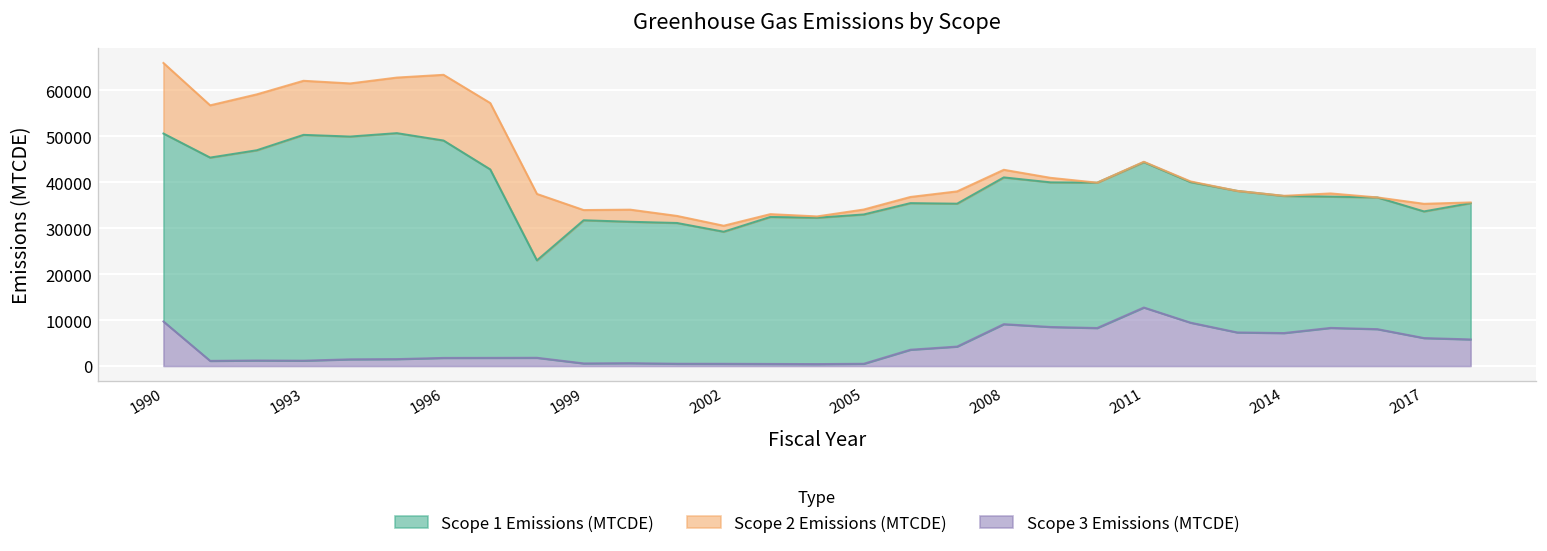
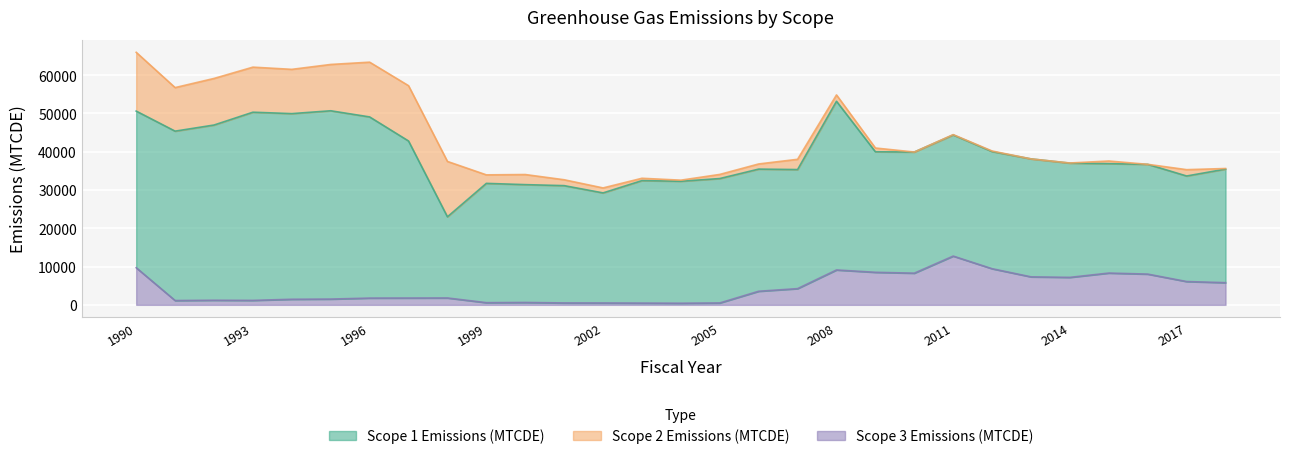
  {
    "Scope 3 Emissions (MTCDE)": {
      "1990": 10000,
      "1993": 1000,
      "1996": 2000,
      "1999": 1000,
      "2002": 0,
      "2005": 0,
      "2008": 9000,
      "2011": 13000,
      "2014": 7000,
      "2017": 6000
    },
    "Scope 1 Emissions (MTCDE)": {
      "1990": 41000,
      "1993": 49000,
      "1996": 47000,
      "1999": 31000,
      "2002": 29000,
      "2005": 32000,
-     "2008": 32000,
+     "2008": 44000,
      "2017": 28000
    },
    "Scope 2 Emissions (MTCDE)": {
      "1990": 15000,
      "1993": 12000,
      "1996": 14000,
      "1999": 2000,
      "2002": 1000,
      "2005": 1000,
      "2008": 2000,
      "2017": 2000
    }
  }
